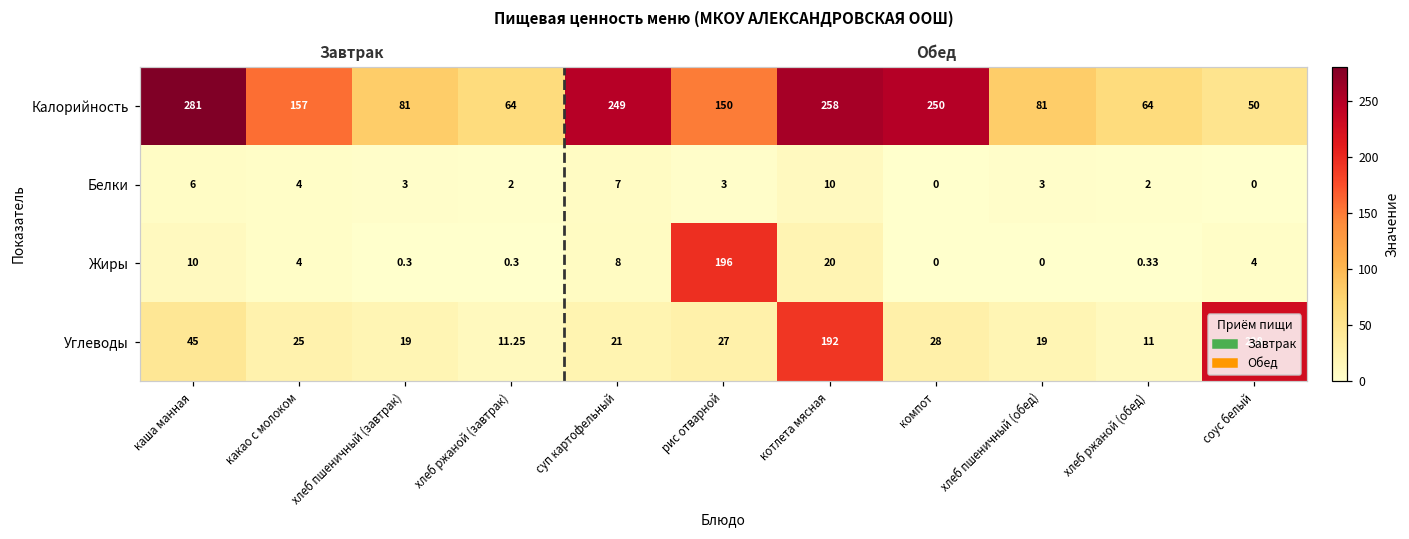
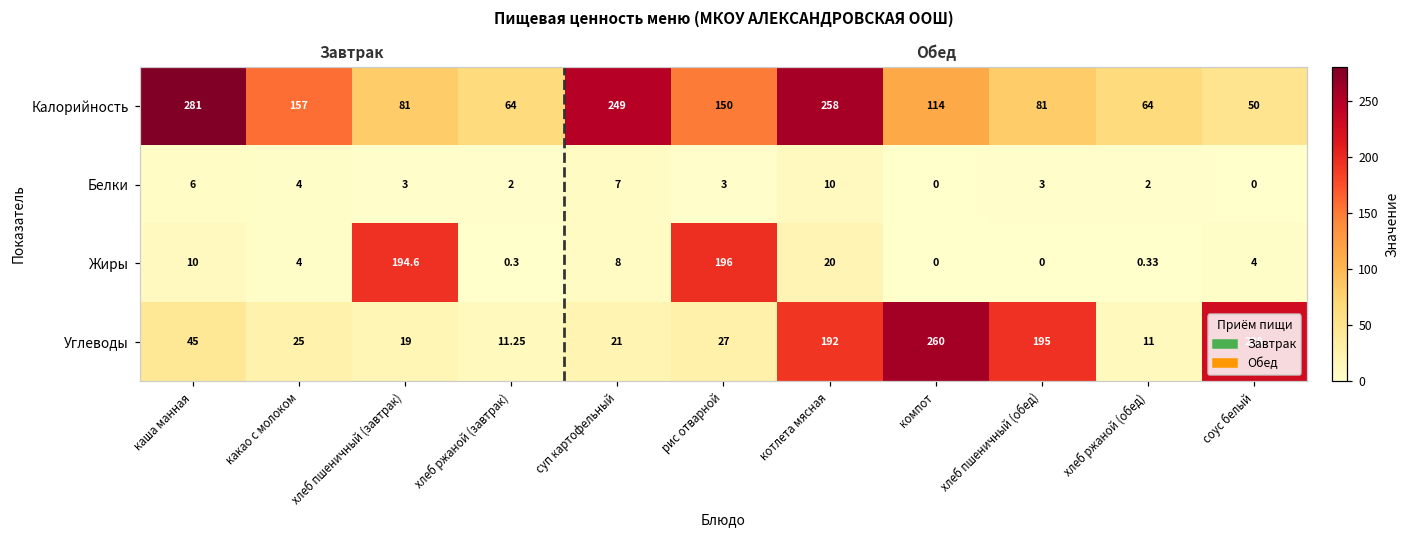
  {
    "Калорийность": {
      "каша манная": 281,
      "какао с молоком": 157,
      "хлеб пшеничный (завтрак)": 81,
      "хлеб ржаной (завтрак)": 64,
      "суп картофельный": 249,
      "рис отварной": 150,
      "котлета мясная": 258,
-     "компот": 250,
+     "компот": 114,
      "хлеб пшеничный (обед)": 81,
      "хлеб ржаной (обед)": 64,
      "соус белый": 50
    },
    "Белки": {
      "каша манная": 6,
      "какао с молоком": 4,
      "хлеб пшеничный (завтрак)": 3,
      "хлеб ржаной (завтрак)": 2,
      "суп картофельный": 7,
      "рис отварной": 3,
      "котлета мясная": 10,
      "компот": 0,
      "хлеб пшеничный (обед)": 3,
      "хлеб ржаной (обед)": 2,
      "соус белый": 0
    },
    "Жиры": {
      "каша манная": 10,
      "какао с молоком": 4,
-     "хлеб пшеничный (завтрак)": 0.3,
+     "хлеб пшеничный (завтрак)": 194.6,
      "хлеб ржаной (завтрак)": 0.3,
      "суп картофельный": 8,
      "рис отварной": 196,
      "котлета мясная": 20,
      "компот": 0,
      "хлеб пшеничный (обед)": 0,
      "хлеб ржаной (обед)": 0.33,
      "соус белый": 4
    },
    "Углеводы": {
      "каша манная": 45,
      "какао с молоком": 25,
      "хлеб пшеничный (завтрак)": 19,
      "хлеб ржаной (завтрак)": 11.25,
      "суп картофельный": 21,
      "рис отварной": 27,
      "котлета мясная": 192,
-     "компот": 28,
-     "хлеб пшеничный (обед)": 19,
+     "компот": 260,
+     "хлеб пшеничный (обед)": 195,
      "хлеб ржаной (обед)": 11
    }
  }
